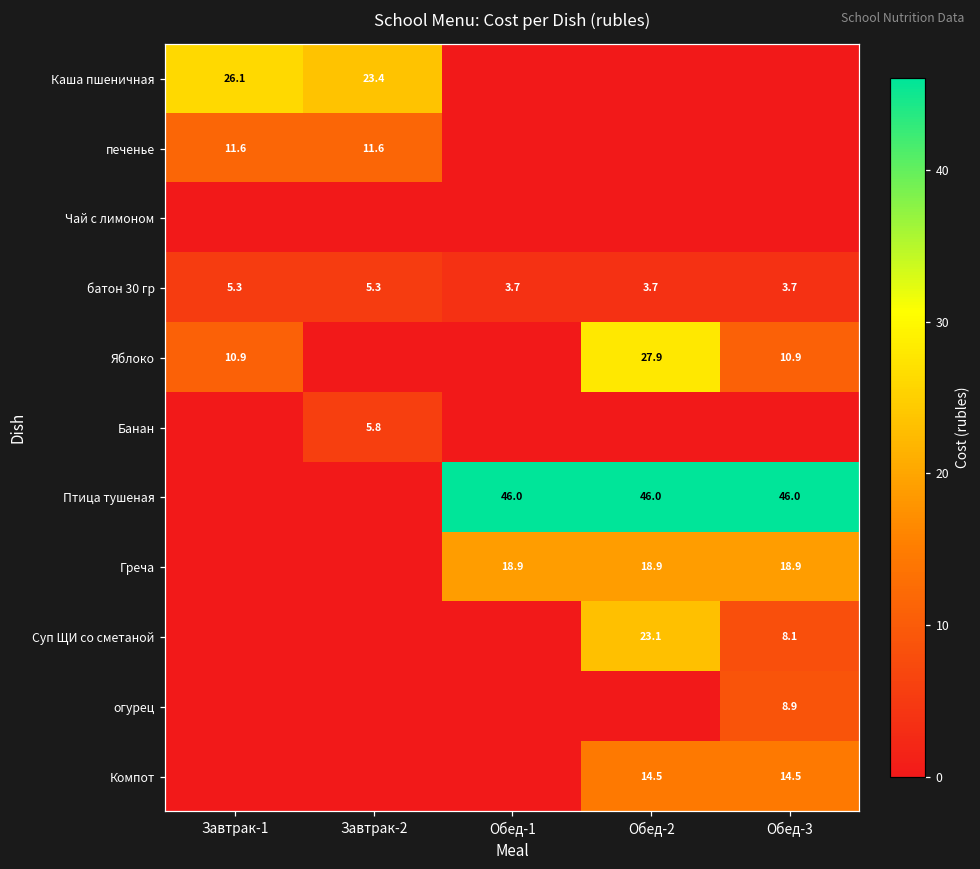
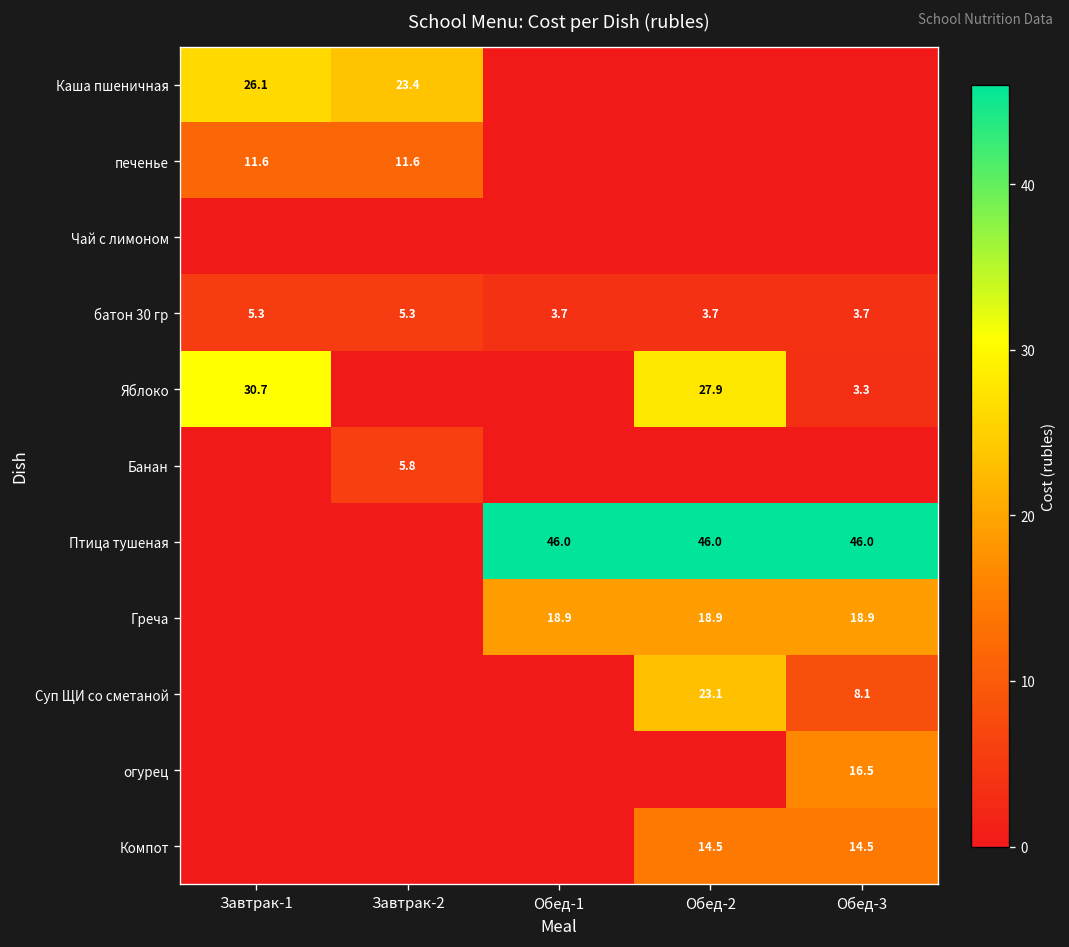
  {
    "Каша пшеничная": {
      "Завтрак-1": 26.1,
      "Завтрак-2": 23.4
    },
    "печенье": {
      "Завтрак-1": 11.6,
      "Завтрак-2": 11.6
    },
    "батон 30 гр": {
      "Завтрак-1": 5.3,
      "Завтрак-2": 5.3,
      "Обед-1": 3.7,
      "Обед-2": 3.7,
      "Обед-3": 3.7
    },
    "Яблоко": {
-     "Завтрак-1": 10.9,
+     "Завтрак-1": 30.7,
      "Обед-2": 27.9,
-     "Обед-3": 10.9
+     "Обед-3": 3.3
    },
    "Банан": {
      "Завтрак-2": 5.8
    },
    "Птица тушеная": {
      "Обед-1": 46.0,
      "Обед-2": 46.0,
      "Обед-3": 46.0
    },
    "Греча": {
      "Обед-1": 18.9,
      "Обед-2": 18.9,
      "Обед-3": 18.9
    },
    "Суп ЩИ со сметаной": {
      "Обед-2": 23.1,
      "Обед-3": 8.1
    },
    "огурец": {
-     "Обед-3": 8.9
+     "Обед-3": 16.5
    },
    "Компот": {
      "Обед-2": 14.5,
      "Обед-3": 14.5
    }
  }
